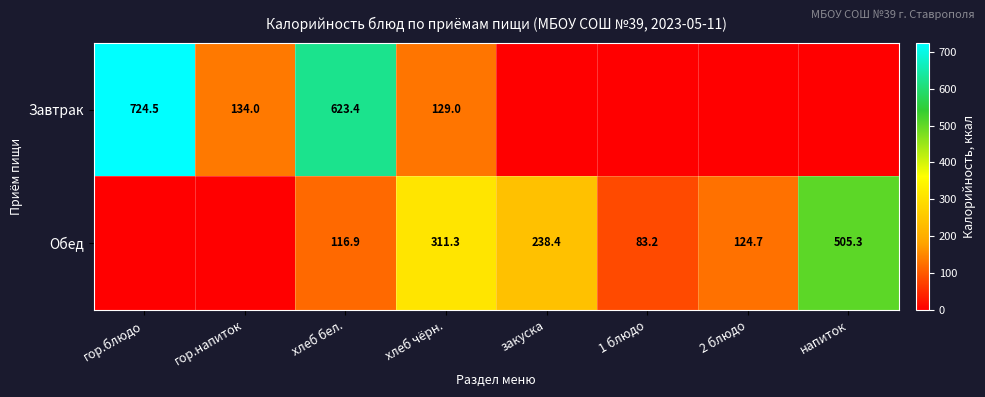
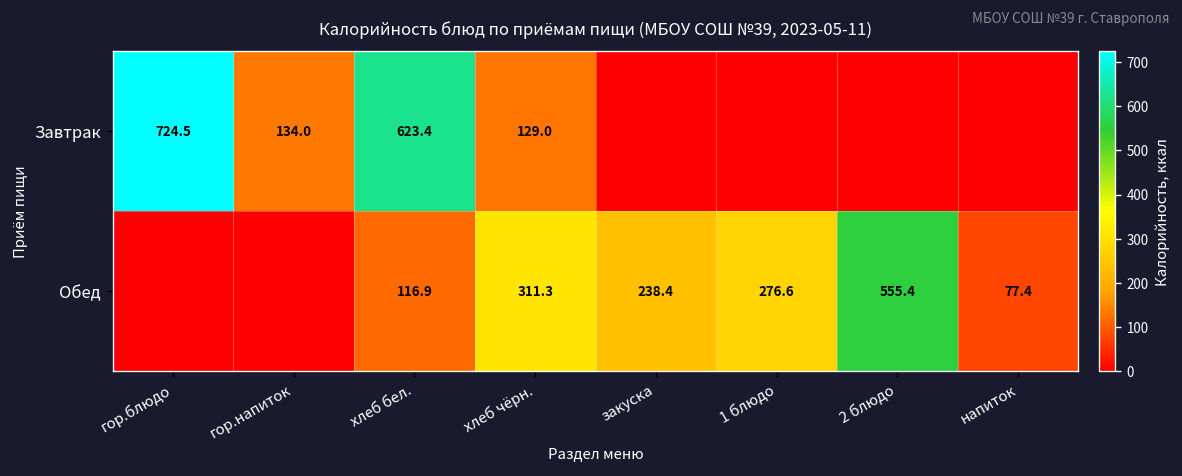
  {
    "Завтрак": {
      "гор.блюдо": 724.5,
      "гор.напиток": 134.0,
      "хлеб бел.": 623.4,
      "хлеб чёрн.": 129.0
    },
    "Обед": {
      "хлеб бел.": 116.9,
      "хлеб чёрн.": 311.3,
      "закуска": 238.4,
-     "1 блюдо": 83.2,
-     "2 блюдо": 124.7,
-     "напиток": 505.3
+     "1 блюдо": 276.6,
+     "2 блюдо": 555.4,
+     "напиток": 77.4
    }
  }
